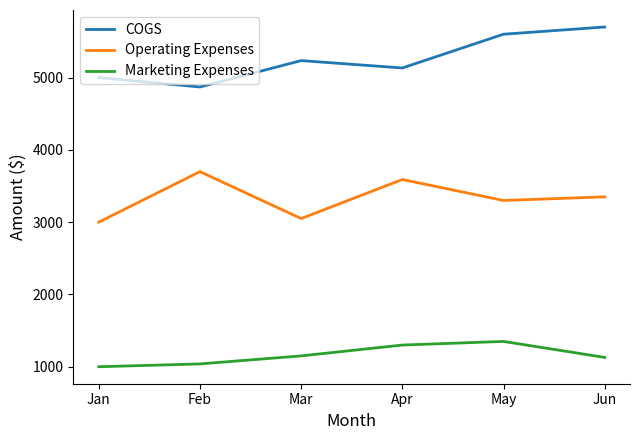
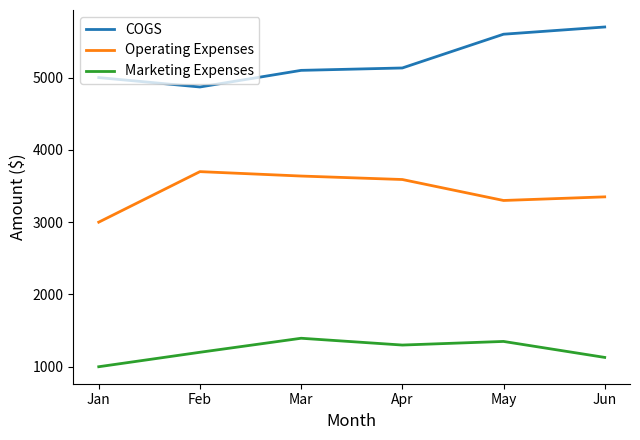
  {
    "COGS": {
      "Feb": 4900,
-     "Mar": 5200,
+     "Mar": 5100,
      "Apr": 5100,
      "May": 5600,
      "Jun": 5700
    },
    "Operating Expenses": {
      "Jan": 3000,
      "Feb": 3700,
-     "Mar": 3100,
+     "Mar": 3600,
      "Apr": 3600,
      "May": 3300,
      "Jun": 3400
    },
    "Marketing Expenses": {
      "Jan": 1000,
-     "Feb": 1000,
-     "Mar": 1200,
+     "Feb": 1200,
+     "Mar": 1400,
      "Apr": 1300,
      "May": 1400,
      "Jun": 1100
    }
  }
